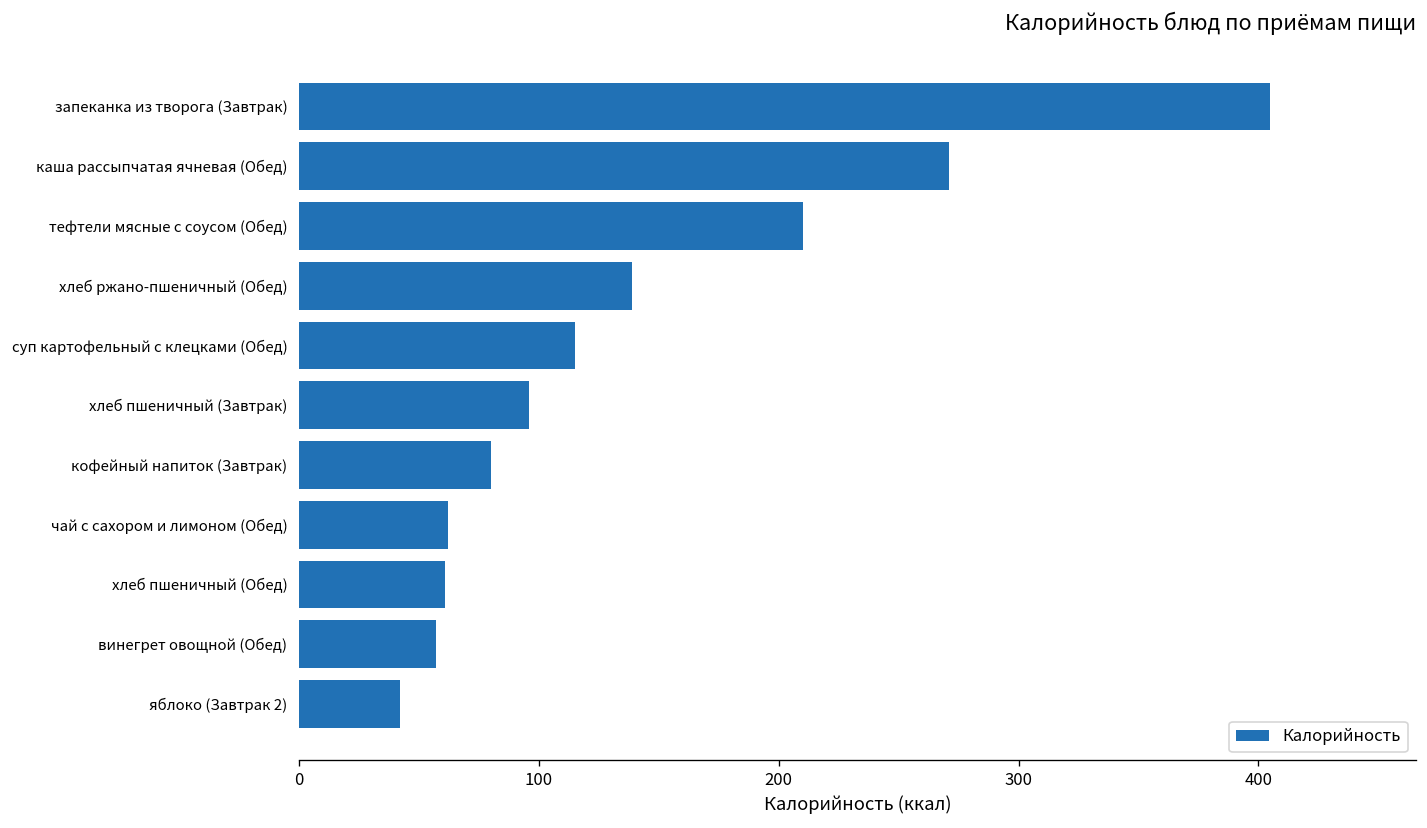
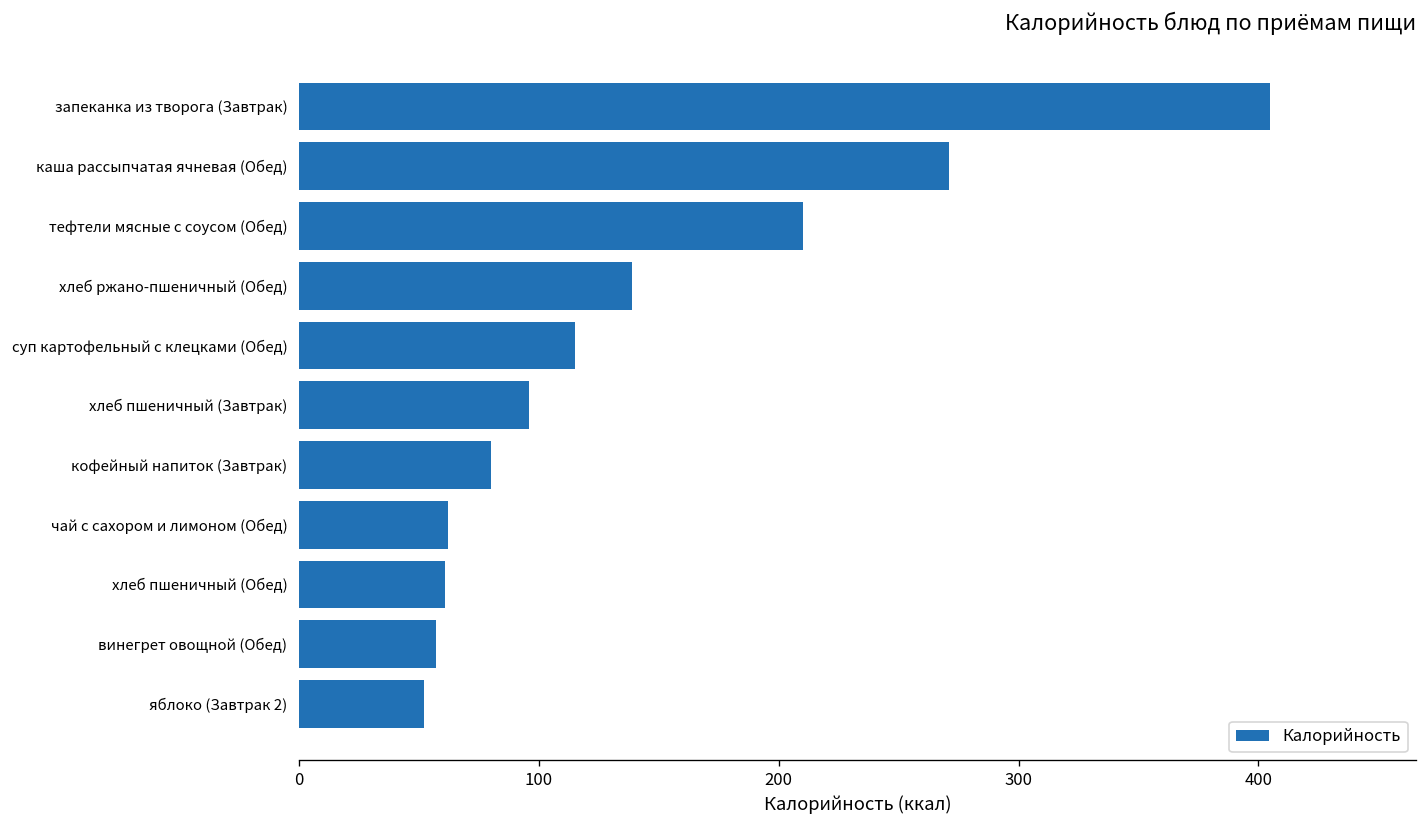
  {
    "запеканка из творога (Завтрак)": 405,
    "каша рассыпчатая ячневая (Обед)": 271,
    "тефтели мясные с соусом (Обед)": 210,
    "хлеб ржано-пшеничный (Обед)": 139,
    "суп картофельный с клецками (Обед)": 115,
    "хлеб пшеничный (Завтрак)": 96,
    "кофейный напиток (Завтрак)": 80,
    "чай с сахором и лимоном (Обед)": 62,
    "хлеб пшеничный (Обед)": 61,
    "винегрет овощной (Обед)": 57,
-   "яблоко (Завтрак 2)": 42
+   "яблоко (Завтрак 2)": 52
  }
